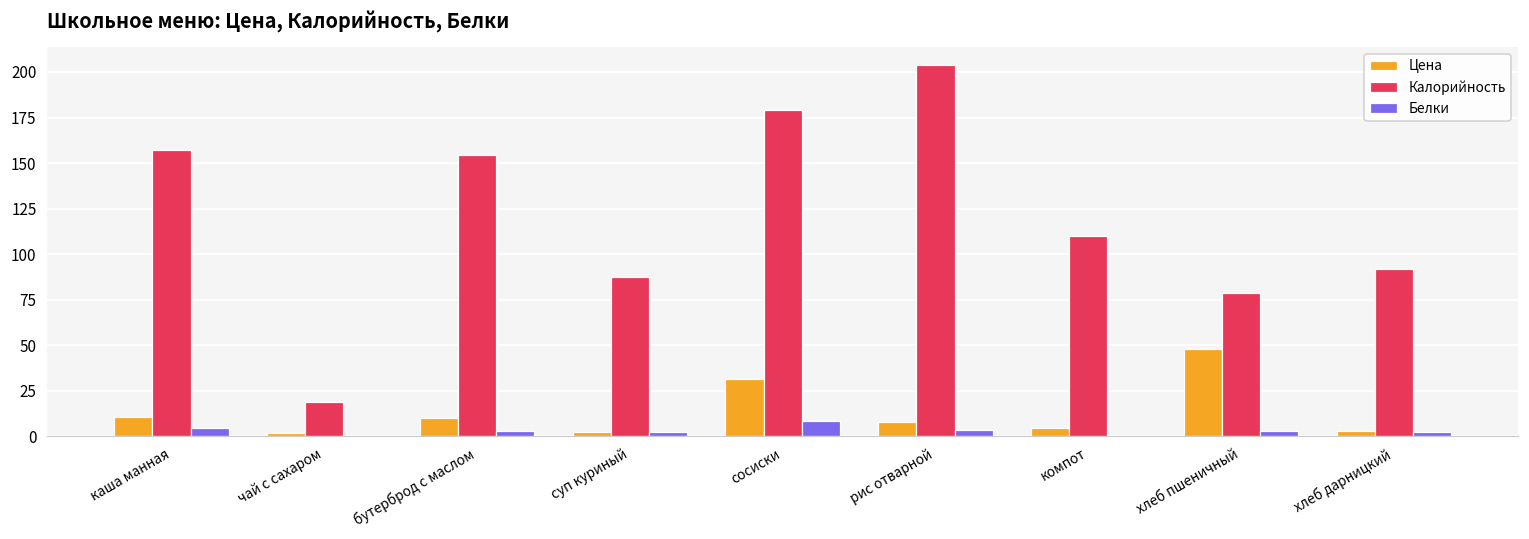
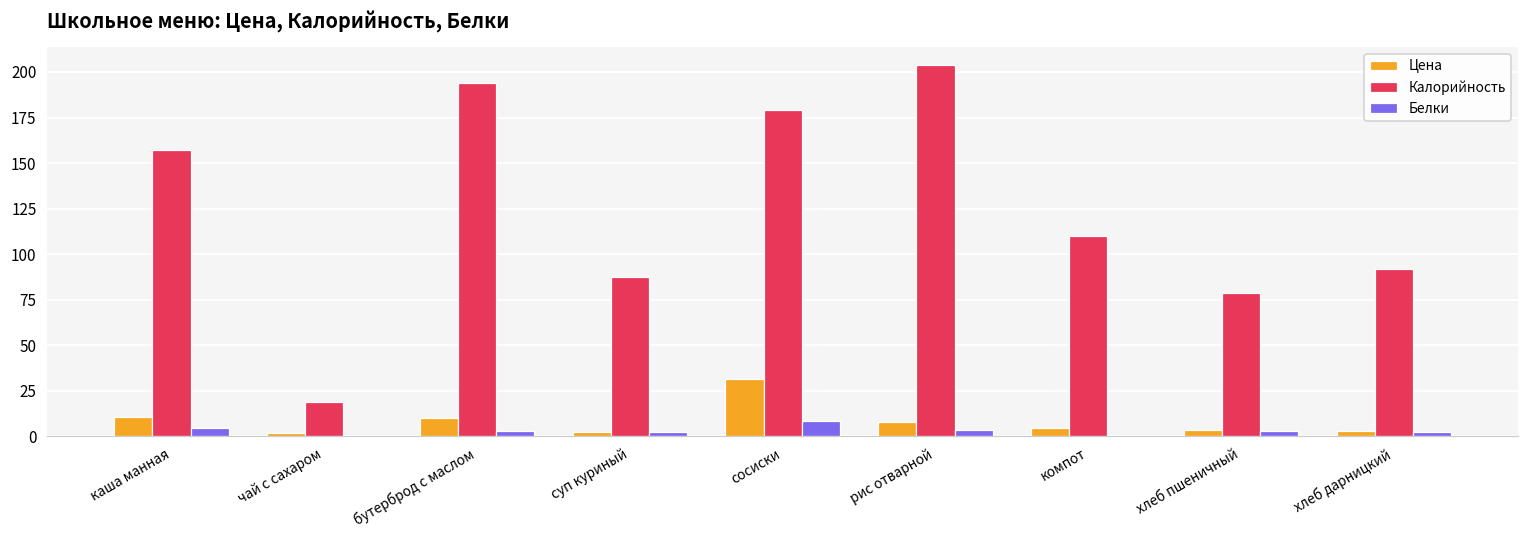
  {
    "Цена": {
      "каша манная": 11,
      "чай с сахаром": 2,
      "бутерброд с маслом": 10,
      "суп куриный": 3,
      "сосиски": 32,
      "рис отварной": 8,
      "компот": 5,
-     "хлеб пшеничный": 48,
+     "хлеб пшеничный": 3,
      "хлеб дарницкий": 3
    },
    "Калорийность": {
      "каша манная": 157,
      "чай с сахаром": 19,
-     "бутерброд с маслом": 155,
+     "бутерброд с маслом": 194,
      "суп куриный": 87,
      "сосиски": 179,
      "рис отварной": 204,
      "компот": 110,
      "хлеб пшеничный": 79,
      "хлеб дарницкий": 92
    },
    "Белки": {
      "каша манная": 5,
      "бутерброд с маслом": 3,
      "суп куриный": 2,
      "сосиски": 8,
      "рис отварной": 4,
      "хлеб пшеничный": 3,
      "хлеб дарницкий": 2
    }
  }
